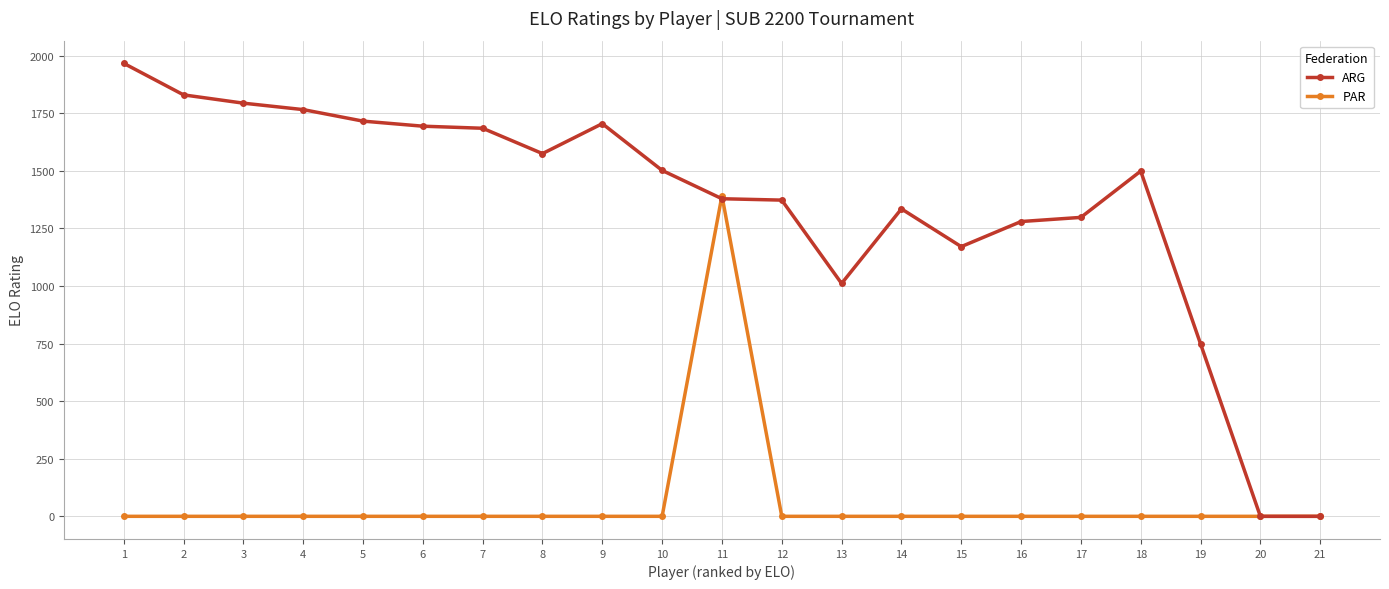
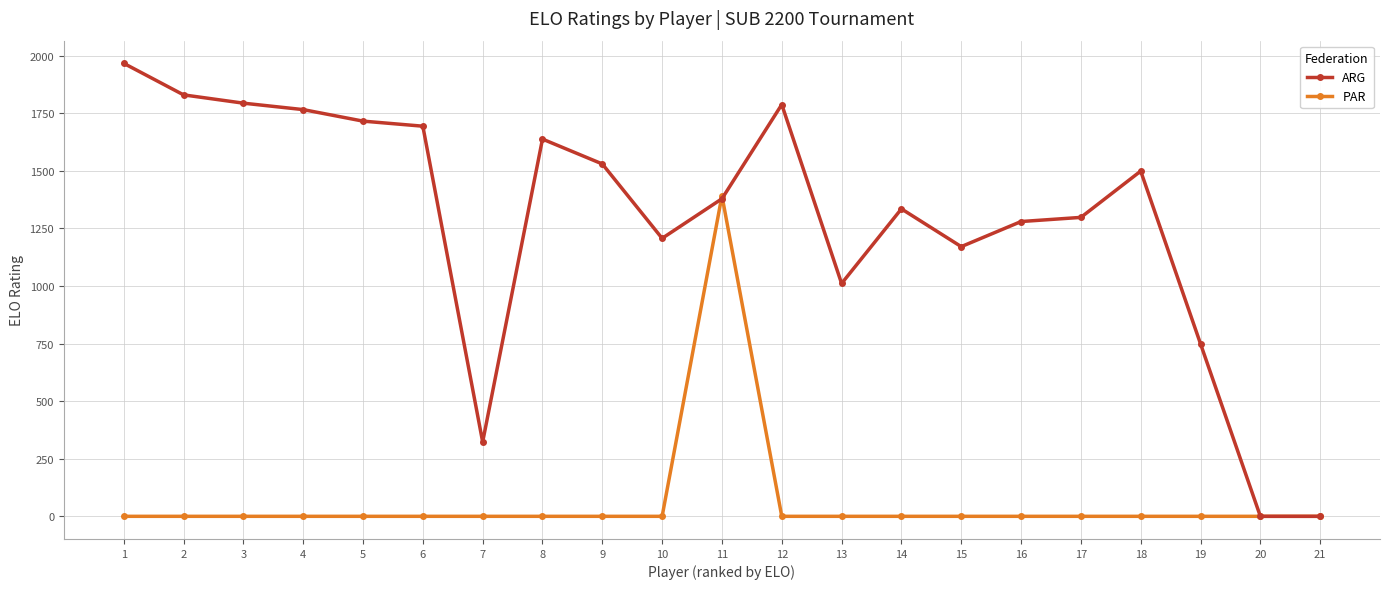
  {
    "ARG": {
      "1": 1970,
      "2": 1830,
      "3": 1790,
      "4": 1770,
      "5": 1720,
      "6": 1690,
-     "7": 1690,
-     "8": 1580,
-     "9": 1710,
-     "10": 1500,
+     "7": 320,
+     "8": 1640,
+     "9": 1530,
+     "10": 1210,
      "11": 1380,
-     "12": 1370,
+     "12": 1790,
      "13": 1010,
      "14": 1340,
      "15": 1170,
      "16": 1280,
      "17": 1300,
      "18": 1500,
      "19": 750
    },
    "PAR": {
      "1": 0,
      "2": 0,
      "3": 0,
      "4": 0,
      "5": 0,
      "6": 0,
      "7": 0,
      "8": 0,
      "9": 0,
      "10": 0,
      "11": 1390,
      "12": 0,
      "13": 0,
      "14": 0,
      "15": 0,
      "16": 0,
      "17": 0,
      "18": 0,
      "19": 0
    }
  }
